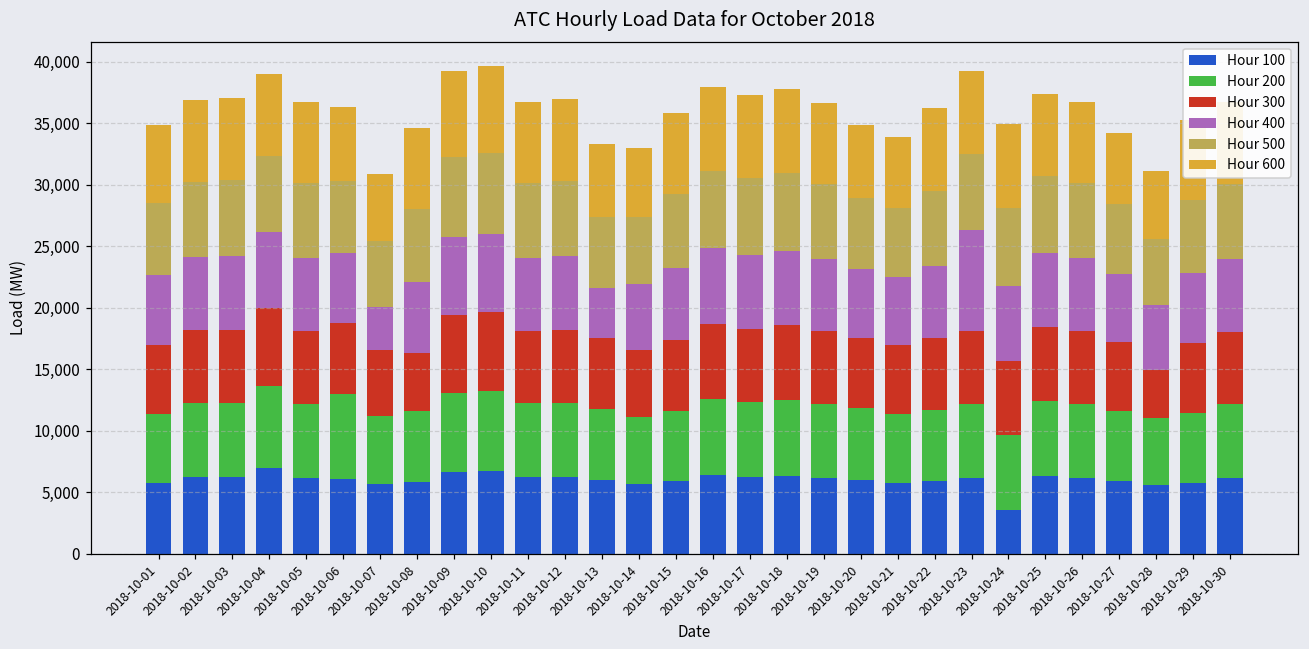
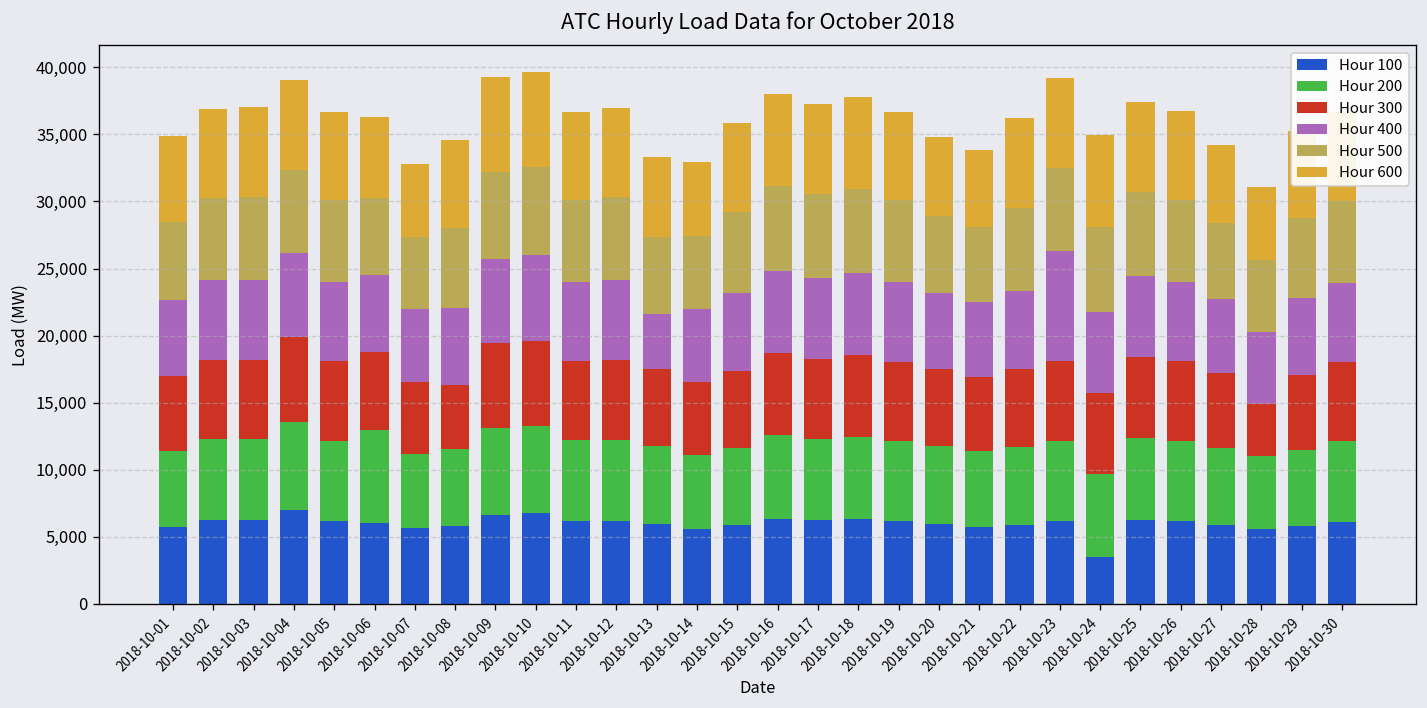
  {
    "Hour 100": {
      "2018-10-01": "5,800",
      "2018-10-02": "6,200",
      "2018-10-03": "6,200",
      "2018-10-04": "7,000",
      "2018-10-05": "6,200",
      "2018-10-06": "6,000",
      "2018-10-07": "5,600",
      "2018-10-08": "5,800",
      "2018-10-09": "6,600",
      "2018-10-10": "6,700",
      "2018-10-11": "6,200",
      "2018-10-12": "6,200",
      "2018-10-13": "6,000",
      "2018-10-14": "5,600",
      "2018-10-15": "5,900",
      "2018-10-16": "6,400",
      "2018-10-17": "6,200",
      "2018-10-18": "6,300",
      "2018-10-19": "6,200",
      "2018-10-20": "6,000",
      "2018-10-21": "5,800",
      "2018-10-22": "5,900",
      "2018-10-23": "6,200",
      "2018-10-24": "3,500",
      "2018-10-25": "6,300",
      "2018-10-26": "6,200",
      "2018-10-27": "5,900",
      "2018-10-28": "5,600",
      "2018-10-29": "5,800",
      "2018-10-30": "6,100"
    },
    "Hour 200": {
      "2018-10-01": "5,600",
      "2018-10-02": "6,000",
      "2018-10-03": "6,000",
      "2018-10-04": "6,600",
      "2018-10-05": "6,000",
      "2018-10-06": "6,900",
      "2018-10-07": "5,500",
      "2018-10-08": "5,700",
      "2018-10-09": "6,500",
      "2018-10-10": "6,500",
      "2018-10-11": "6,000",
      "2018-10-12": "6,000",
      "2018-10-13": "5,800",
      "2018-10-14": "5,500",
      "2018-10-15": "5,800",
      "2018-10-16": "6,200",
      "2018-10-17": "6,100",
      "2018-10-18": "6,200",
      "2018-10-19": "6,000",
      "2018-10-20": "5,800",
      "2018-10-21": "5,600",
      "2018-10-22": "5,800",
      "2018-10-23": "6,000",
      "2018-10-24": "6,100",
      "2018-10-25": "6,100",
      "2018-10-26": "6,000",
      "2018-10-27": "5,700",
      "2018-10-28": "5,400",
      "2018-10-29": "5,700",
      "2018-10-30": "6,000"
    },
    "Hour 300": {
      "2018-10-01": "5,600",
      "2018-10-02": "5,900",
      "2018-10-03": "5,900",
      "2018-10-04": "6,300",
      "2018-10-05": "5,900",
      "2018-10-06": "5,800",
      "2018-10-07": "5,400",
      "2018-10-08": "4,800",
      "2018-10-09": "6,300",
      "2018-10-10": "6,400",
      "2018-10-11": "5,900",
      "2018-10-12": "6,000",
      "2018-10-13": "5,700",
      "2018-10-14": "5,400",
      "2018-10-15": "5,700",
      "2018-10-16": "6,100",
      "2018-10-17": "6,000",
      "2018-10-18": "6,100",
      "2018-10-19": "5,900",
      "2018-10-20": "5,700",
      "2018-10-21": "5,600",
      "2018-10-22": "5,800",
      "2018-10-23": "5,900",
      "2018-10-24": "6,000",
      "2018-10-25": "6,000",
      "2018-10-26": "5,900",
      "2018-10-27": "5,600",
      "2018-10-28": "3,900",
      "2018-10-29": "5,700",
      "2018-10-30": "5,900"
    },
    "Hour 400": {
      "2018-10-01": "5,700",
      "2018-10-02": "5,900",
      "2018-10-03": "6,000",
      "2018-10-04": "6,200",
      "2018-10-05": "5,900",
      "2018-10-06": "5,700",
-     "2018-10-07": "3,400",
+     "2018-10-07": "5,400",
      "2018-10-08": "5,700",
      "2018-10-09": "6,300",
      "2018-10-10": "6,400",
      "2018-10-11": "5,900",
      "2018-10-12": "6,000",
      "2018-10-13": "4,100",
      "2018-10-14": "5,400",
      "2018-10-15": "5,800",
      "2018-10-16": "6,100",
      "2018-10-17": "6,000",
      "2018-10-18": "6,100",
      "2018-10-19": "5,900",
      "2018-10-20": "5,700",
      "2018-10-21": "5,500",
      "2018-10-22": "5,900",
      "2018-10-23": "8,300",
      "2018-10-24": "6,100",
      "2018-10-25": "6,000",
      "2018-10-26": "5,900",
      "2018-10-27": "5,600",
      "2018-10-28": "5,300",
      "2018-10-29": "5,700",
      "2018-10-30": "5,900"
    }
  }
